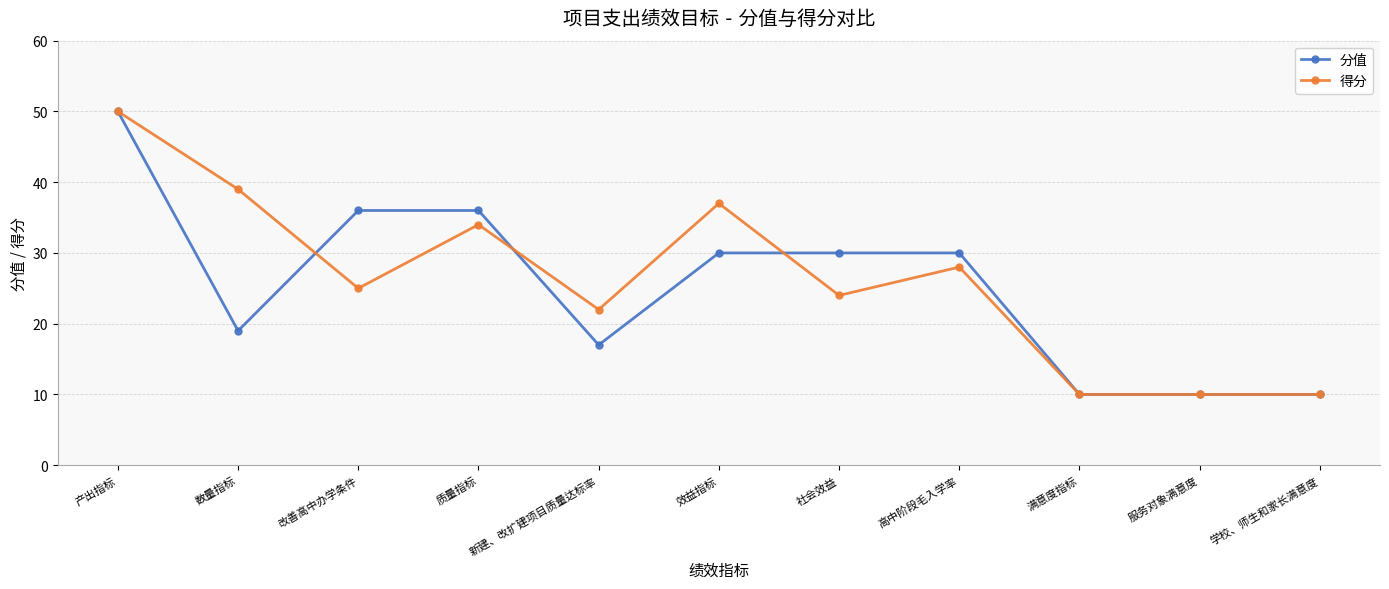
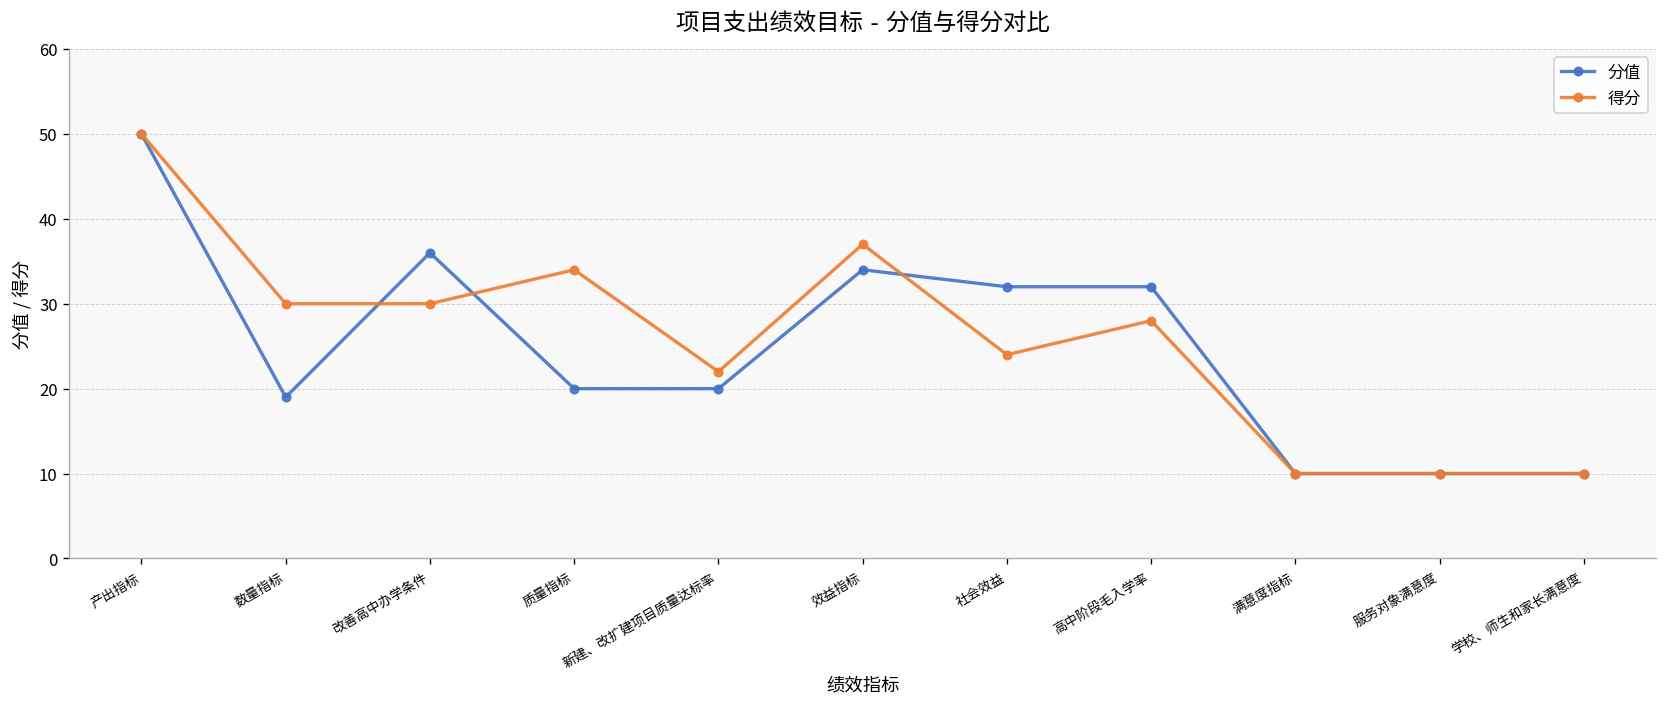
  {
    "分值": {
      "数量指标": 19,
      "改善高中办学条件": 36,
-     "质量指标": 36,
-     "新建、改扩建项目质量达标率": 17,
-     "效益指标": 30,
-     "社会效益": 30,
-     "高中阶段毛入学率": 30
+     "质量指标": 20,
+     "新建、改扩建项目质量达标率": 20,
+     "效益指标": 34,
+     "社会效益": 32,
+     "高中阶段毛入学率": 32
    },
    "得分": {
-     "数量指标": 39,
-     "改善高中办学条件": 25,
+     "数量指标": 30,
+     "改善高中办学条件": 30,
      "质量指标": 34,
      "新建、改扩建项目质量达标率": 22,
      "效益指标": 37,
      "社会效益": 24,
      "高中阶段毛入学率": 28
    }
  }
